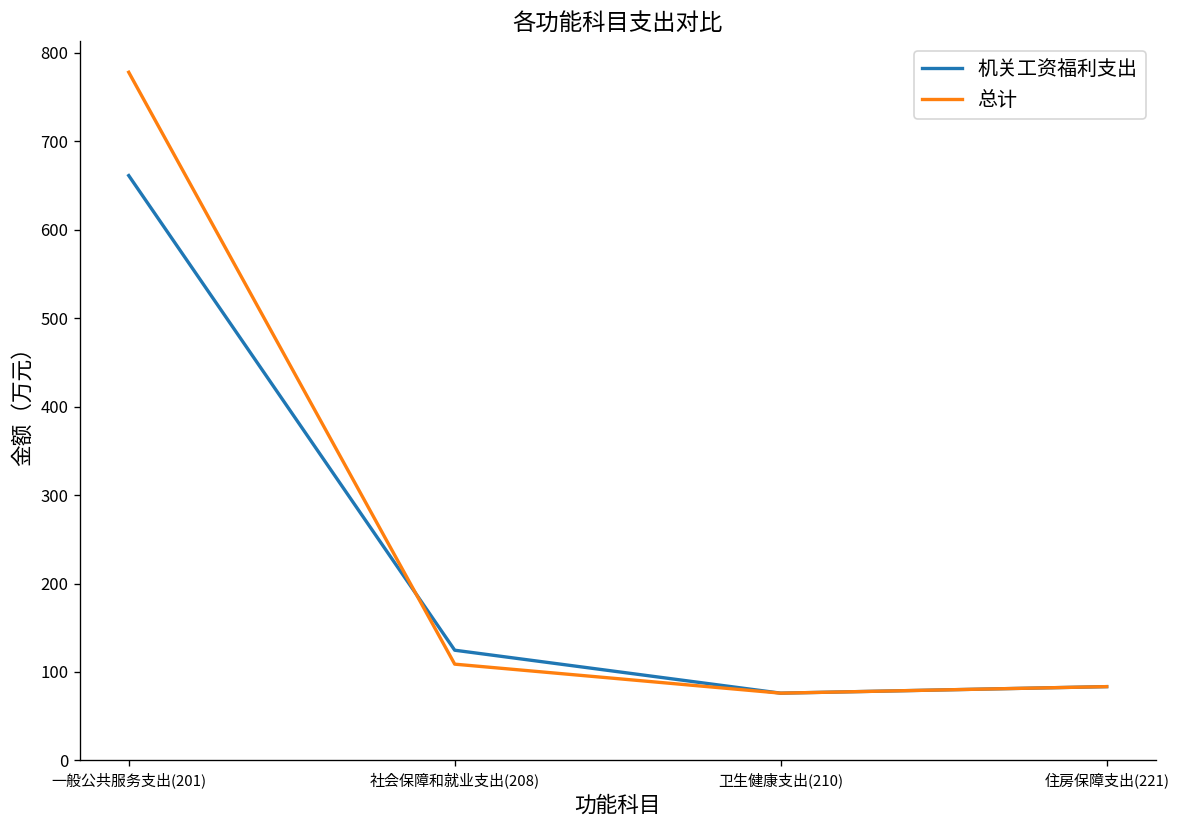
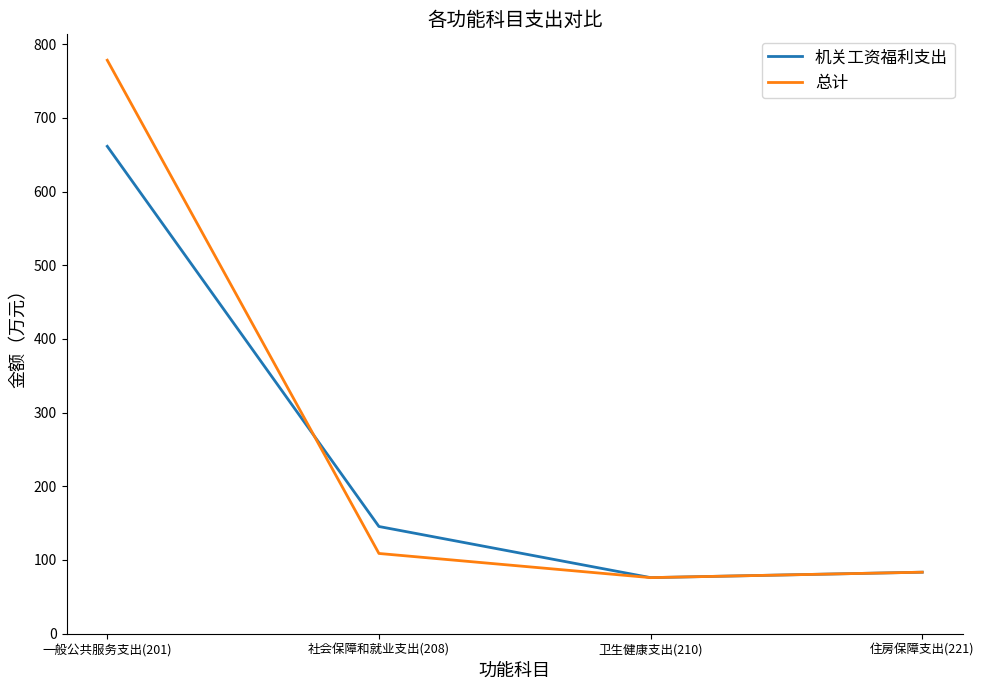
  {
    "机关工资福利支出": {
      "一般公共服务支出(201)": 660,
-     "社会保障和就业支出(208)": 120
+     "社会保障和就业支出(208)": 150
    },
    "总计": {
      "一般公共服务支出(201)": 780,
      "社会保障和就业支出(208)": 110
    }
  }
